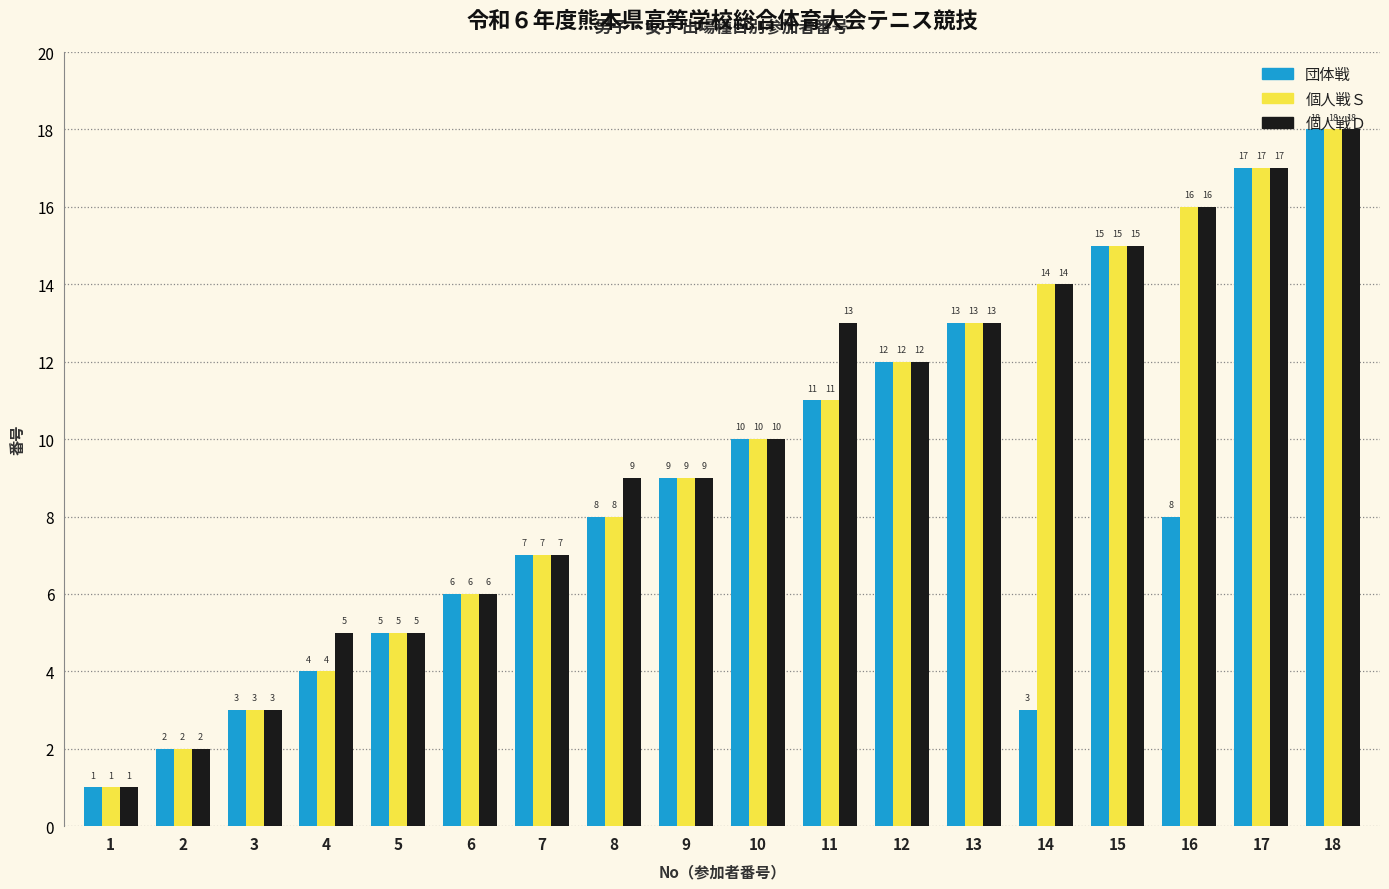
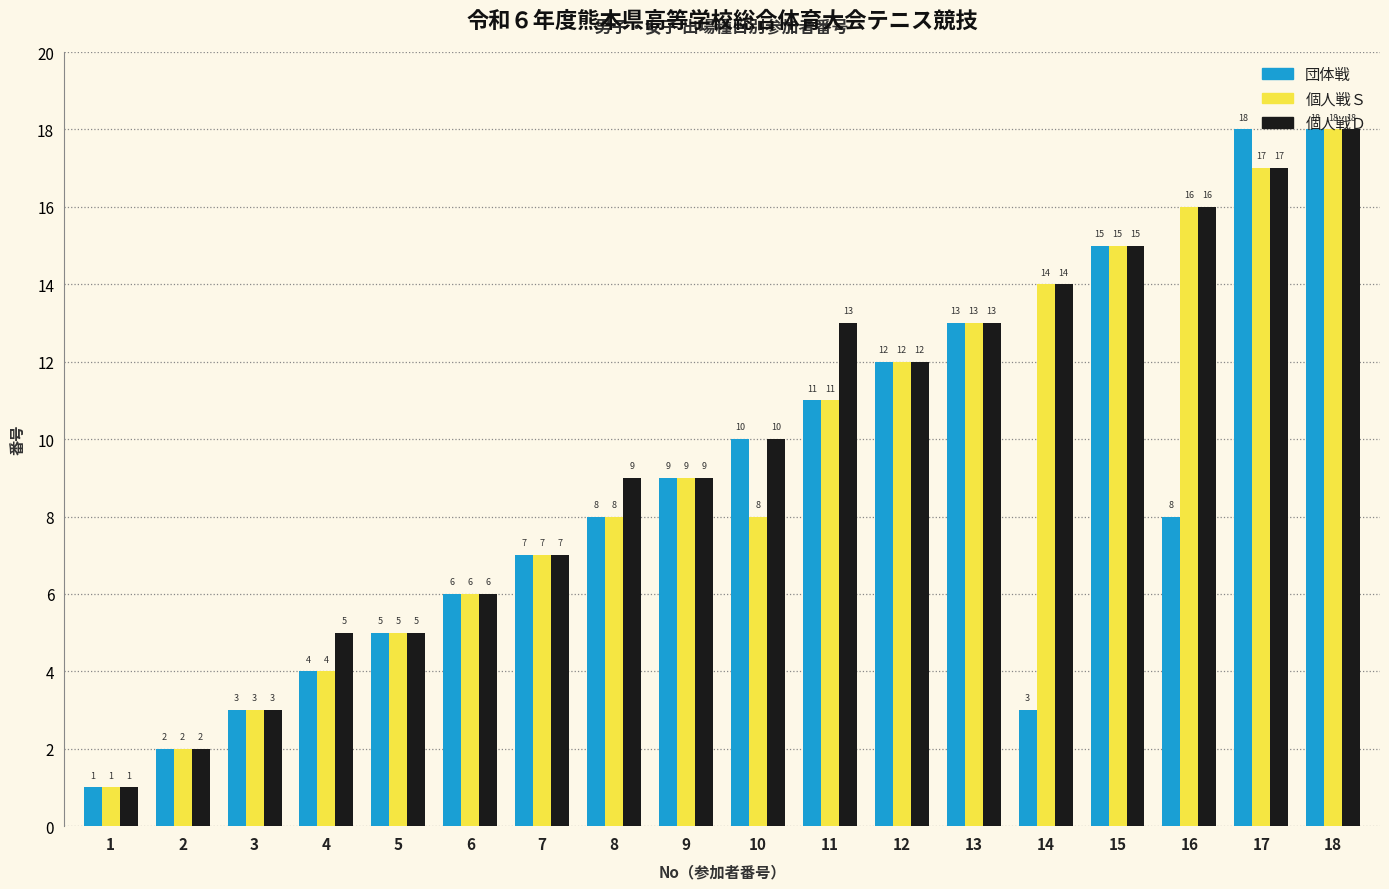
  {
    "団体戦": {
      "1": 1,
      "2": 2,
      "3": 3,
      "4": 4,
      "5": 5,
      "6": 6,
      "7": 7,
      "8": 8,
      "9": 9,
      "10": 10,
      "11": 11,
      "12": 12,
      "13": 13,
      "14": 3,
      "15": 15,
      "16": 8,
-     "17": 17,
+     "17": 18,
      "18": 18
    },
    "個人戦Ｓ": {
      "1": 1,
      "2": 2,
      "3": 3,
      "4": 4,
      "5": 5,
      "6": 6,
      "7": 7,
      "8": 8,
      "9": 9,
-     "10": 10,
+     "10": 8,
      "11": 11,
      "12": 12,
      "13": 13,
      "14": 14,
      "15": 15,
      "16": 16,
      "17": 17,
      "18": 18
    },
    "個人戦Ｄ": {
      "1": 1,
      "2": 2,
      "3": 3,
      "4": 5,
      "5": 5,
      "6": 6,
      "7": 7,
      "8": 9,
      "9": 9,
      "10": 10,
      "11": 13,
      "12": 12,
      "13": 13,
      "14": 14,
      "15": 15,
      "16": 16,
      "17": 17,
      "18": 18
    }
  }
